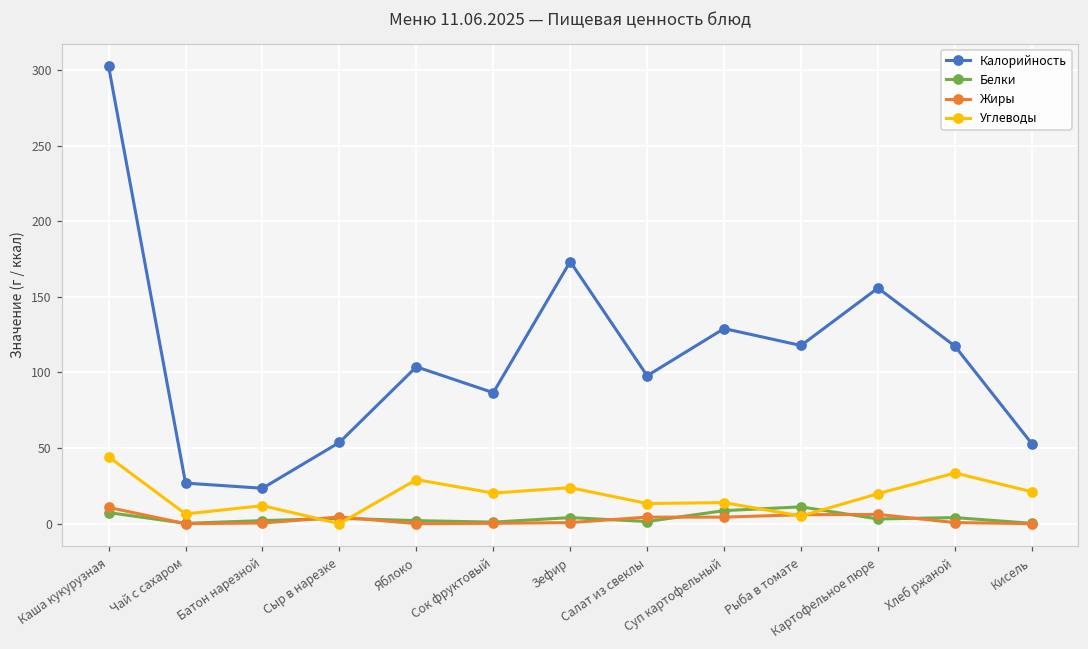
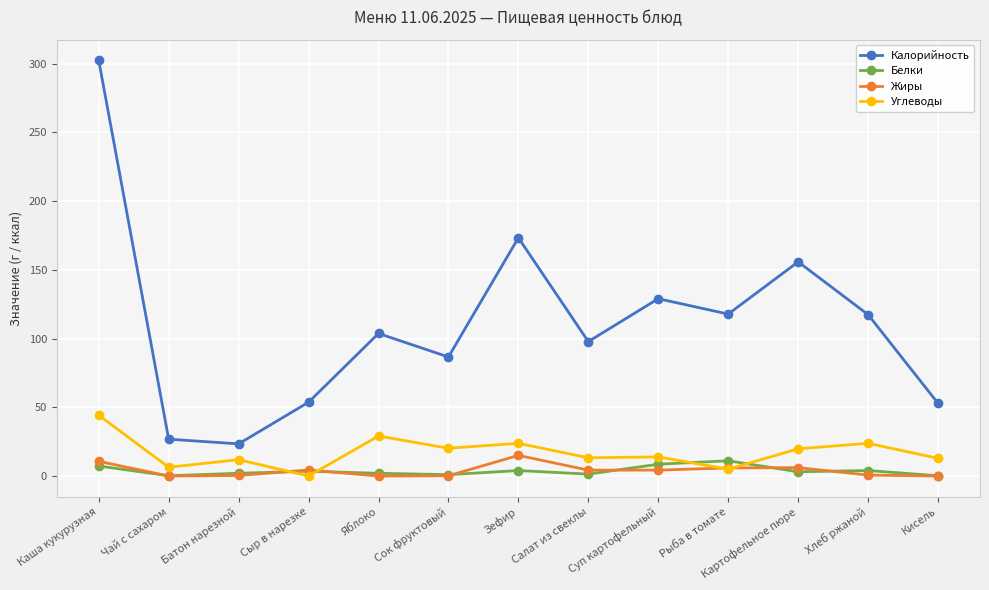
  {
    "Калорийность": {
      "Каша кукурузная": 302,
      "Чай с сахаром": 27,
      "Батон нарезной": 23,
      "Сыр в нарезке": 54,
      "Яблоко": 104,
      "Сок фруктовый": 87,
      "Зефир": 173,
      "Салат из свеклы": 98,
      "Суп картофельный": 129,
      "Рыба в томате": 118,
      "Картофельное пюре": 156,
      "Хлеб ржаной": 117,
      "Кисель": 53
    },
    "Белки": {
      "Каша кукурузная": 7,
      "Яблоко": 2,
      "Зефир": 4,
      "Салат из свеклы": 1,
      "Суп картофельный": 9,
      "Рыба в томате": 11,
      "Картофельное пюре": 3,
      "Хлеб ржаной": 4
    },
    "Жиры": {
      "Каша кукурузная": 11,
      "Яблоко": 0,
-     "Зефир": 1,
+     "Зефир": 15,
      "Салат из свеклы": 4,
      "Суп картофельный": 4,
      "Картофельное пюре": 6,
      "Хлеб ржаной": 1
    },
    "Углеводы": {
      "Каша кукурузная": 44,
      "Чай с сахаром": 6,
      "Батон нарезной": 12,
      "Сыр в нарезке": 0,
      "Яблоко": 29,
      "Сок фруктовый": 20,
      "Зефир": 24,
      "Салат из свеклы": 13,
      "Суп картофельный": 14,
      "Картофельное пюре": 20,
-     "Хлеб ржаной": 34,
-     "Кисель": 21
+     "Хлеб ржаной": 24,
+     "Кисель": 13
    }
  }
